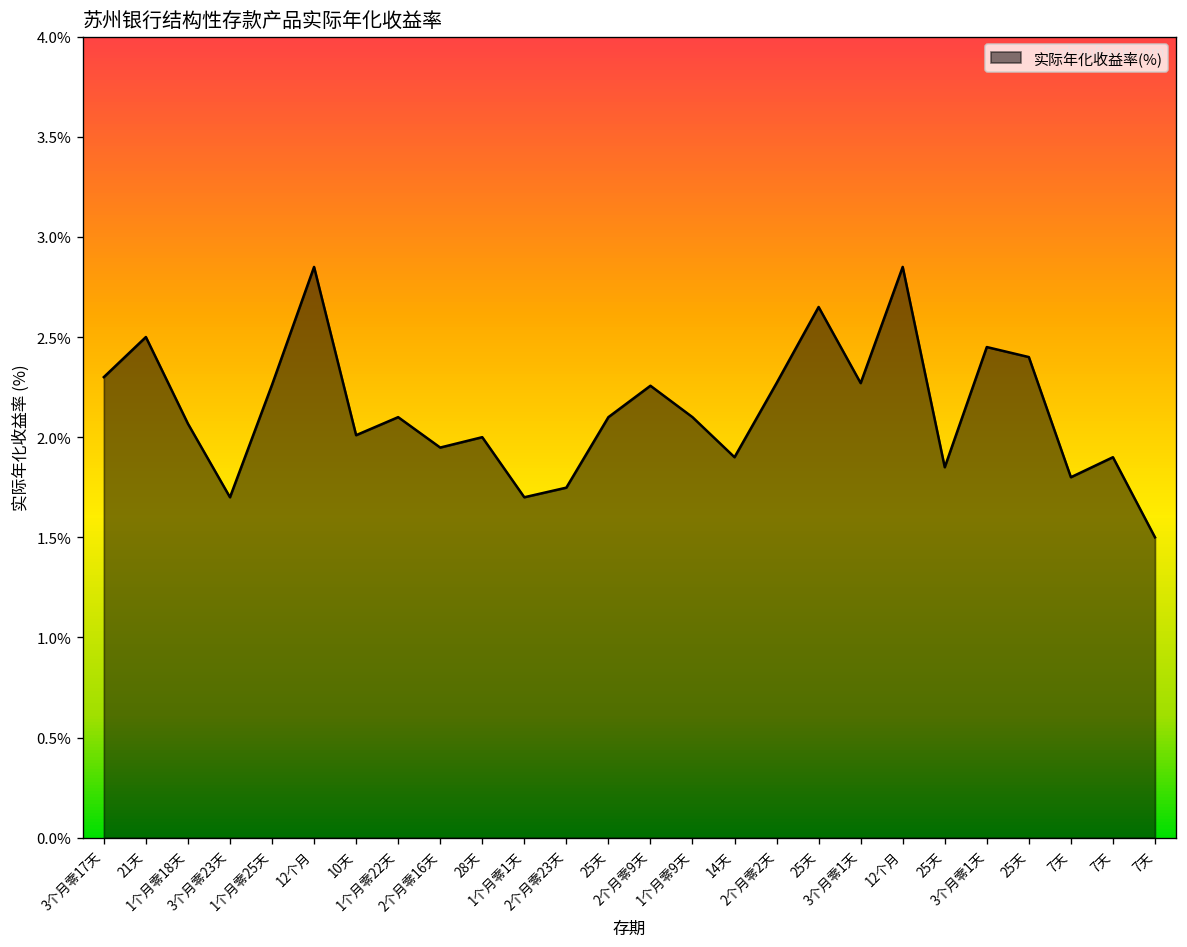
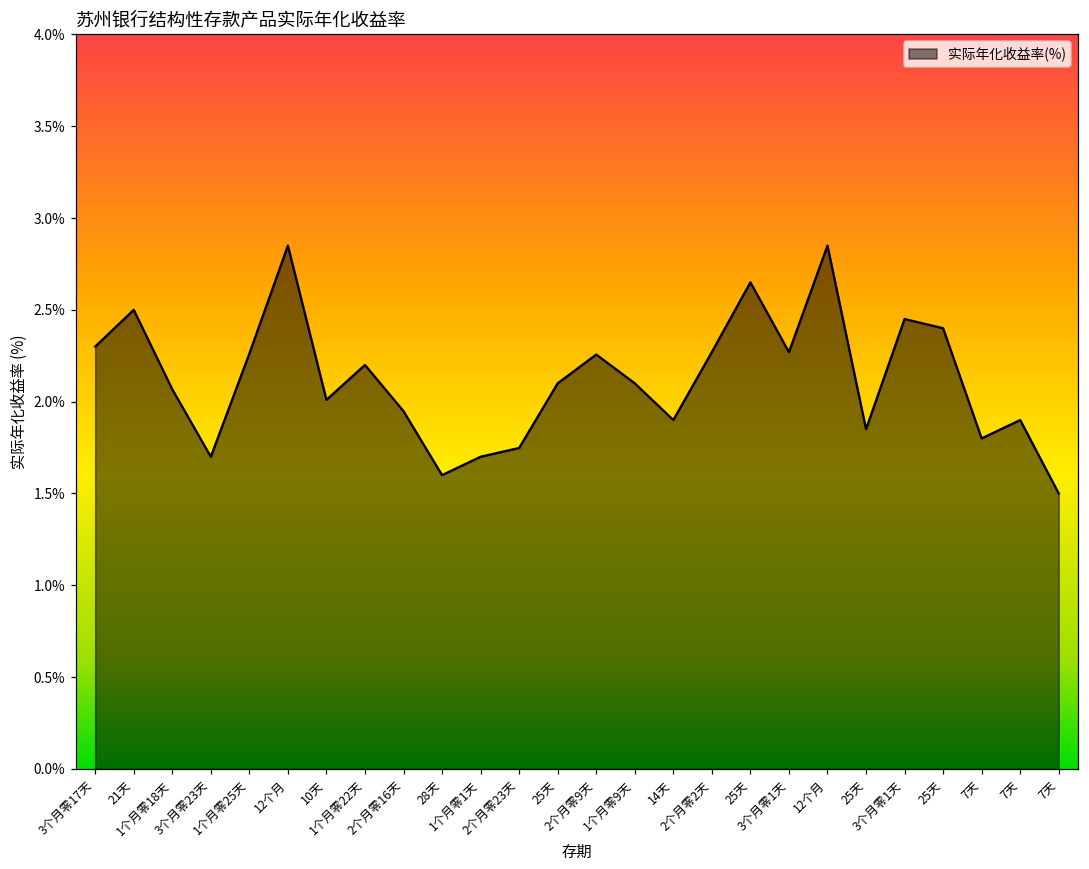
  {
    "3个月零17天": "2.3%",
    "21天": "2.5%",
    "1个月零18天": "2.07%",
    "3个月零23天": "1.7%",
    "1个月零25天": "2.26%",
    "10天": "2.0%",
-   "1个月零22天": "2.1%",
+   "1个月零22天": "2.2%",
    "2个月零16天": "1.95%",
-   "28天": "2.0%",
+   "28天": "1.6%",
    "1个月零1天": "1.7%",
    "2个月零23天": "1.75%",
    "2个月零9天": "2.26%",
    "1个月零9天": "2.1%",
    "14天": "1.9%",
    "2个月零2天": "2.27%"
  }
